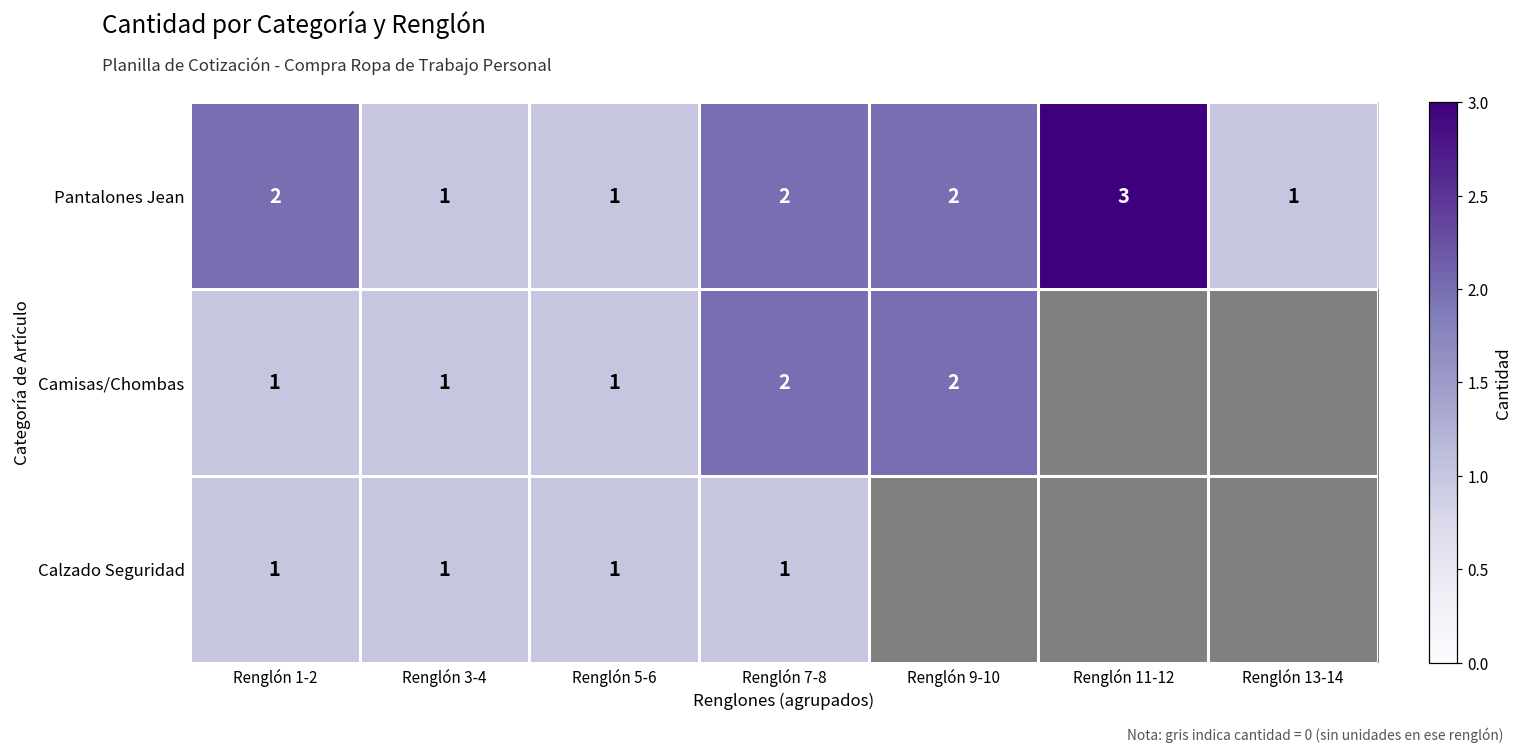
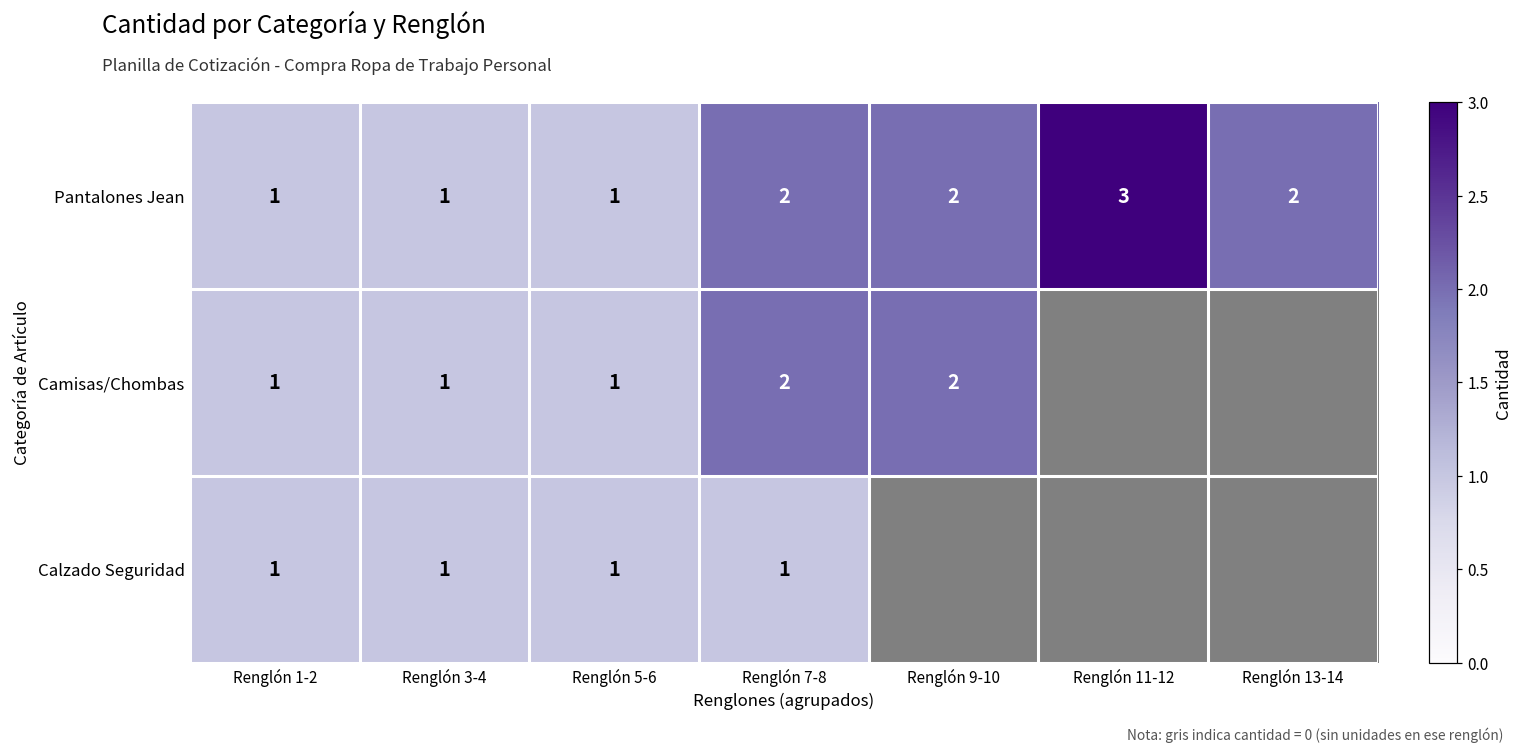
  {
    "Pantalones Jean": {
-     "Renglón 1-2": 2,
+     "Renglón 1-2": 1,
      "Renglón 3-4": 1,
      "Renglón 5-6": 1,
      "Renglón 7-8": 2,
      "Renglón 9-10": 2,
      "Renglón 11-12": 3,
-     "Renglón 13-14": 1
+     "Renglón 13-14": 2
    },
    "Camisas/Chombas": {
      "Renglón 1-2": 1,
      "Renglón 3-4": 1,
      "Renglón 5-6": 1,
      "Renglón 7-8": 2,
      "Renglón 9-10": 2
    },
    "Calzado Seguridad": {
      "Renglón 1-2": 1,
      "Renglón 3-4": 1,
      "Renglón 5-6": 1,
      "Renglón 7-8": 1
    }
  }
